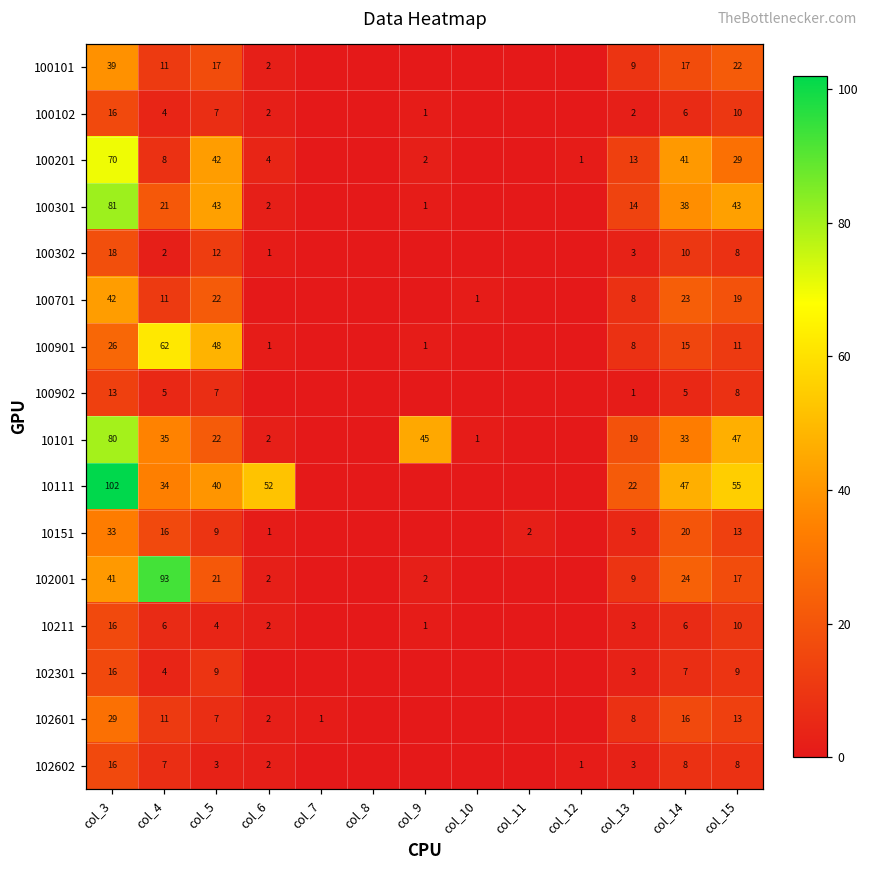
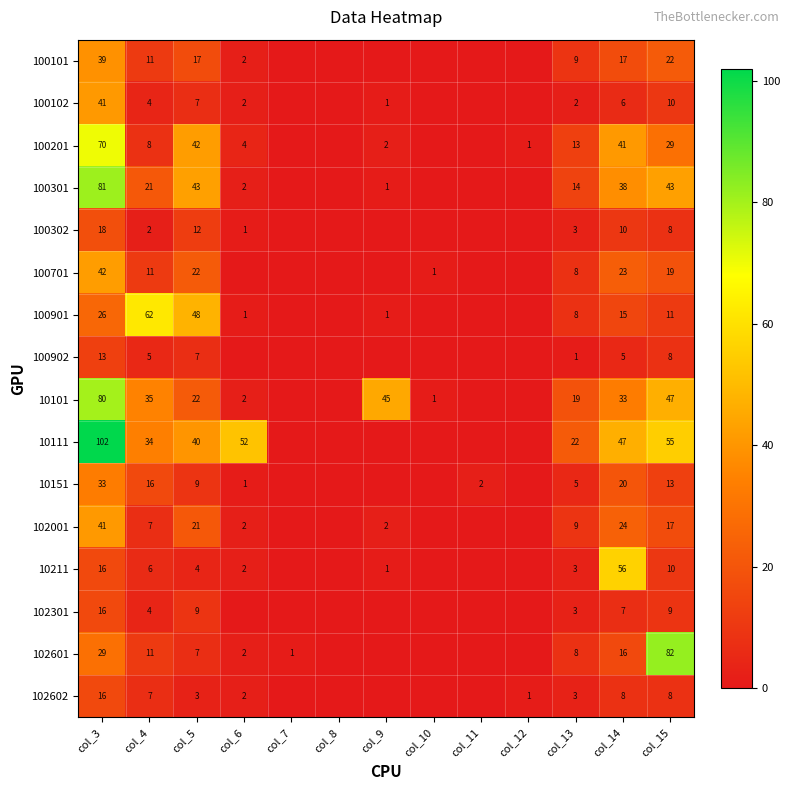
  {
    "100101": {
      "col_3": 39,
      "col_4": 11,
      "col_5": 17,
      "col_6": 2,
      "col_13": 9,
      "col_14": 17,
      "col_15": 22
    },
    "100102": {
-     "col_3": 16,
+     "col_3": 41,
      "col_4": 4,
      "col_5": 7,
      "col_6": 2,
      "col_9": 1,
      "col_13": 2,
      "col_14": 6,
      "col_15": 10
    },
    "100201": {
      "col_3": 70,
      "col_4": 8,
      "col_5": 42,
      "col_6": 4,
      "col_9": 2,
      "col_12": 1,
      "col_13": 13,
      "col_14": 41,
      "col_15": 29
    },
    "100301": {
      "col_3": 81,
      "col_4": 21,
      "col_5": 43,
      "col_6": 2,
      "col_9": 1,
      "col_13": 14,
      "col_14": 38,
      "col_15": 43
    },
    "100302": {
      "col_3": 18,
      "col_4": 2,
      "col_5": 12,
      "col_6": 1,
      "col_13": 3,
      "col_14": 10,
      "col_15": 8
    },
    "100701": {
      "col_3": 42,
      "col_4": 11,
      "col_5": 22,
      "col_10": 1,
      "col_13": 8,
      "col_14": 23,
      "col_15": 19
    },
    "100901": {
      "col_3": 26,
      "col_4": 62,
      "col_5": 48,
      "col_6": 1,
      "col_9": 1,
      "col_13": 8,
      "col_14": 15,
      "col_15": 11
    },
    "100902": {
      "col_3": 13,
      "col_4": 5,
      "col_5": 7,
      "col_13": 1,
      "col_14": 5,
      "col_15": 8
    },
    "10101": {
      "col_3": 80,
      "col_4": 35,
      "col_5": 22,
      "col_6": 2,
      "col_9": 45,
      "col_10": 1,
      "col_13": 19,
      "col_14": 33,
      "col_15": 47
    },
    "10111": {
      "col_3": 102,
      "col_4": 34,
      "col_5": 40,
      "col_6": 52,
      "col_13": 22,
      "col_14": 47,
      "col_15": 55
    },
    "10151": {
      "col_3": 33,
      "col_4": 16,
      "col_5": 9,
      "col_6": 1,
      "col_11": 2,
      "col_13": 5,
      "col_14": 20,
      "col_15": 13
    },
    "102001": {
      "col_3": 41,
-     "col_4": 93,
+     "col_4": 7,
      "col_5": 21,
      "col_6": 2,
      "col_9": 2,
      "col_13": 9,
      "col_14": 24,
      "col_15": 17
    },
    "10211": {
      "col_3": 16,
      "col_4": 6,
      "col_5": 4,
      "col_6": 2,
      "col_9": 1,
      "col_13": 3,
-     "col_14": 6,
+     "col_14": 56,
      "col_15": 10
    },
    "102301": {
      "col_3": 16,
      "col_4": 4,
      "col_5": 9,
      "col_13": 3,
      "col_14": 7,
      "col_15": 9
    },
    "102601": {
      "col_3": 29,
      "col_4": 11,
      "col_5": 7,
      "col_6": 2,
      "col_7": 1,
      "col_13": 8,
      "col_14": 16,
-     "col_15": 13
+     "col_15": 82
    },
    "102602": {
      "col_3": 16,
      "col_4": 7,
      "col_5": 3,
      "col_6": 2,
      "col_12": 1,
      "col_13": 3,
      "col_14": 8,
      "col_15": 8
    }
  }
